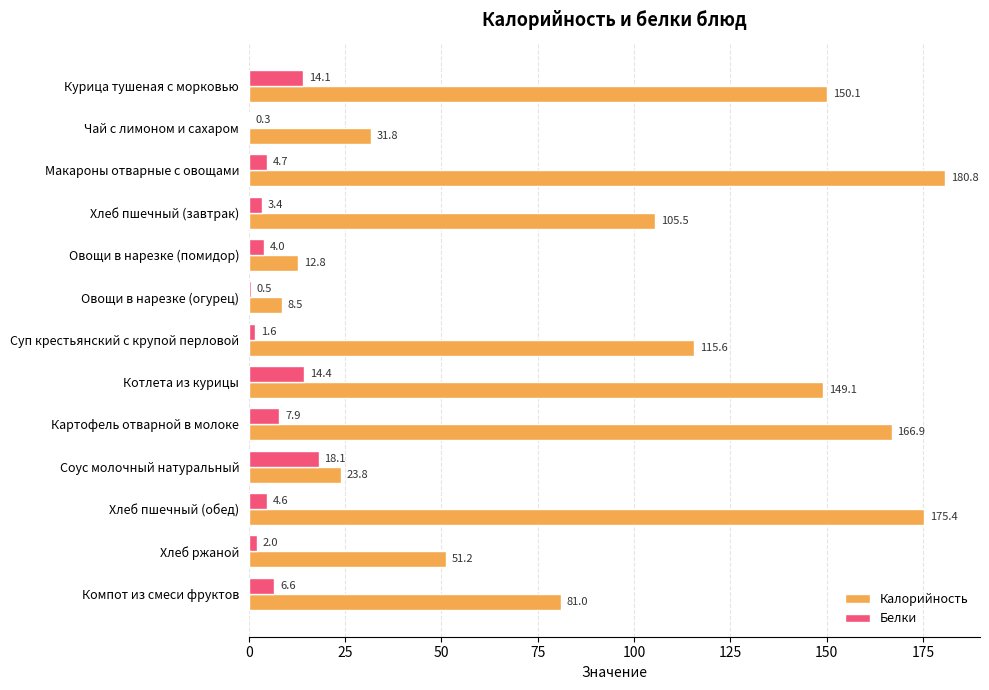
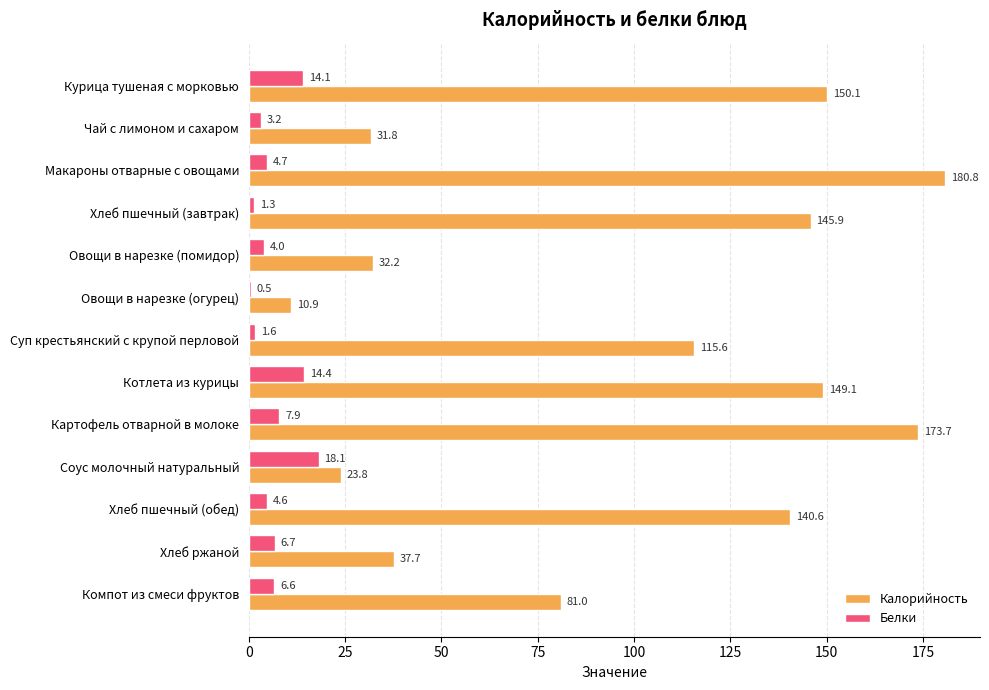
  {
    "Калорийность": {
      "Курица тушеная с морковью": 150.1,
      "Чай с лимоном и сахаром": 31.8,
      "Макароны отварные с овощами": 180.8,
-     "Хлеб пшечный (завтрак)": 105.5,
-     "Овощи в нарезке (помидор)": 12.8,
-     "Овощи в нарезке (огурец)": 8.5,
+     "Хлеб пшечный (завтрак)": 145.9,
+     "Овощи в нарезке (помидор)": 32.2,
+     "Овощи в нарезке (огурец)": 10.9,
      "Суп крестьянский с крупой перловой": 115.6,
      "Котлета из курицы": 149.1,
-     "Картофель отварной в молоке": 166.9,
+     "Картофель отварной в молоке": 173.7,
      "Соус молочный натуральный": 23.8,
-     "Хлеб пшечный (обед)": 175.4,
-     "Хлеб ржаной": 51.2,
+     "Хлеб пшечный (обед)": 140.6,
+     "Хлеб ржаной": 37.7,
      "Компот из смеси фруктов": 81.0
    },
    "Белки": {
      "Курица тушеная с морковью": 14.1,
-     "Чай с лимоном и сахаром": 0.3,
+     "Чай с лимоном и сахаром": 3.2,
      "Макароны отварные с овощами": 4.7,
-     "Хлеб пшечный (завтрак)": 3.4,
+     "Хлеб пшечный (завтрак)": 1.3,
      "Овощи в нарезке (помидор)": 4.0,
      "Овощи в нарезке (огурец)": 0.5,
      "Суп крестьянский с крупой перловой": 1.6,
      "Котлета из курицы": 14.4,
      "Картофель отварной в молоке": 7.9,
      "Соус молочный натуральный": 18.1,
      "Хлеб пшечный (обед)": 4.6,
-     "Хлеб ржаной": 2.0,
+     "Хлеб ржаной": 6.7,
      "Компот из смеси фруктов": 6.6
    }
  }
